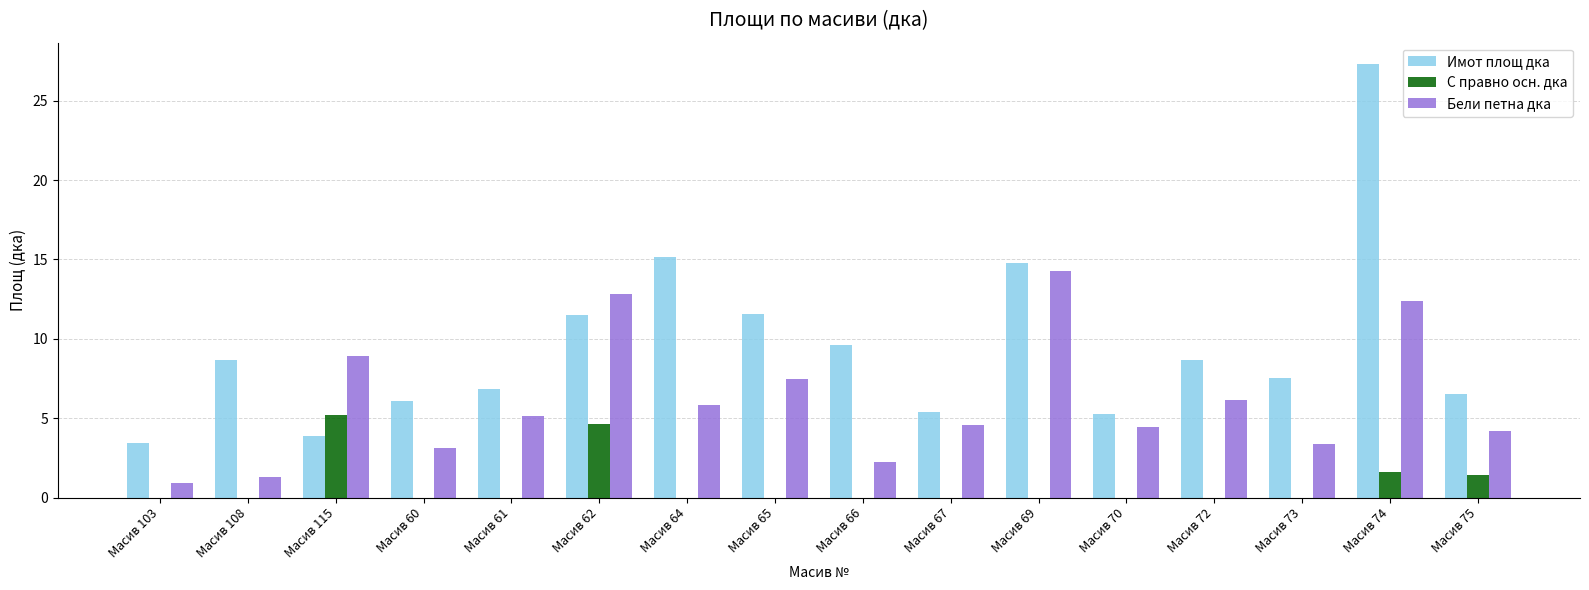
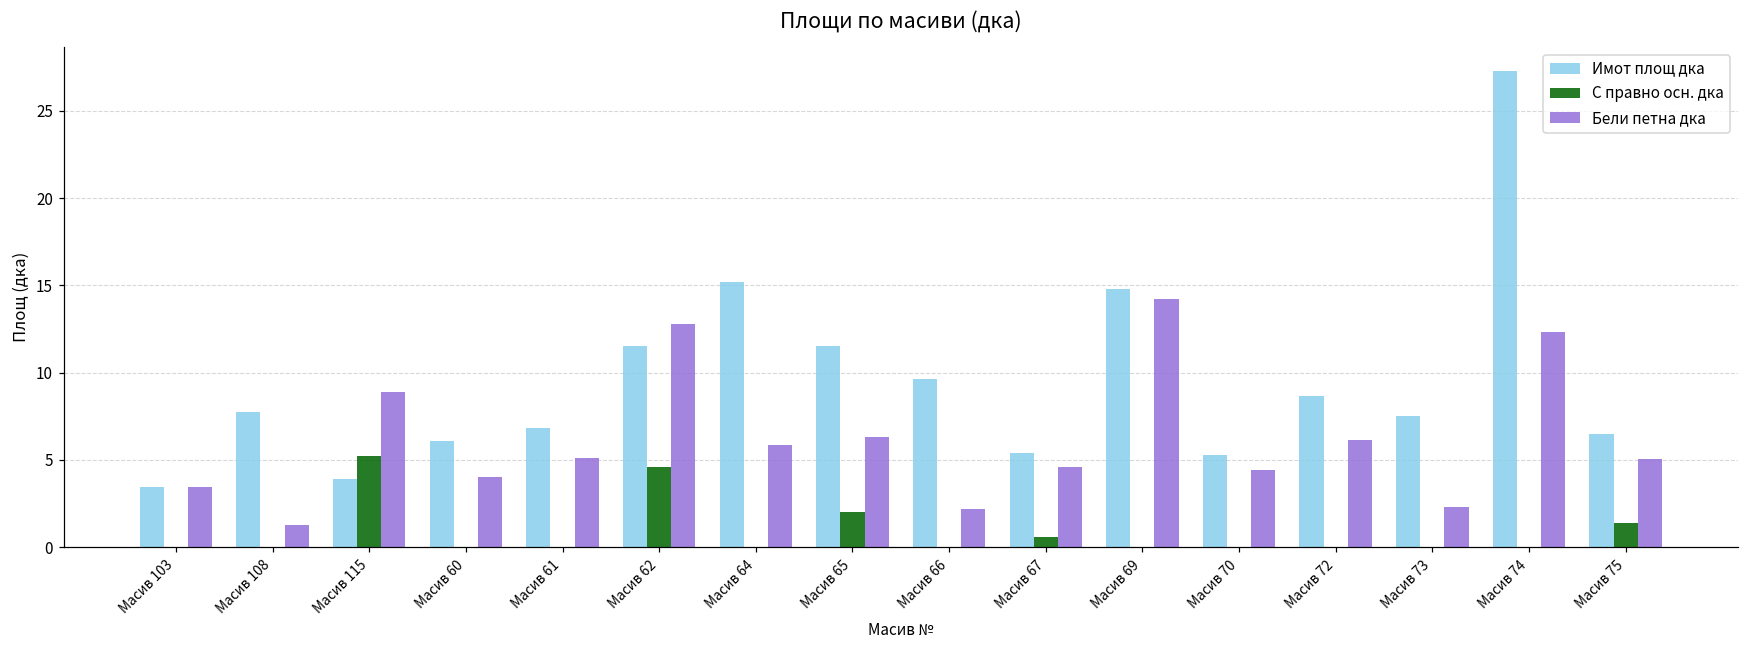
  {
    "Имот площ дка": {
      "Масив 103": 3.5,
-     "Масив 108": 8.6,
+     "Масив 108": 7.7,
      "Масив 115": 3.9,
      "Масив 60": 6.1,
      "Масив 61": 6.8,
      "Масив 62": 11.5,
      "Масив 64": 15.2,
      "Масив 65": 11.5,
      "Масив 66": 9.6,
      "Масив 67": 5.4,
      "Масив 69": 14.8,
      "Масив 70": 5.3,
      "Масив 72": 8.6,
      "Масив 73": 7.5,
      "Масив 74": 27.3,
      "Масив 75": 6.5
    },
    "С правно осн. дка": {
      "Масив 103": 0.0,
      "Масив 108": 0.0,
      "Масив 115": 5.2,
      "Масив 60": 0.0,
      "Масив 61": 0.0,
      "Масив 62": 4.6,
      "Масив 64": 0.0,
-     "Масив 65": 0,
+     "Масив 65": 2,
      "Масив 66": 0.0,
-     "Масив 67": 0.0,
+     "Масив 67": 0.6,
      "Масив 69": 0.0,
      "Масив 70": 0.0,
      "Масив 72": 0.0,
      "Масив 73": 0.0,
-     "Масив 74": 1.6,
+     "Масив 74": 0.0,
      "Масив 75": 1.4
    },
    "Бели петна дка": {
-     "Масив 103": 0.9,
+     "Масив 103": 3.4,
      "Масив 108": 1.3,
      "Масив 115": 8.9,
-     "Масив 60": 3.1,
+     "Масив 60": 4.0,
      "Масив 61": 5.1,
      "Масив 62": 12.8,
      "Масив 64": 5.9,
-     "Масив 65": 7.5,
+     "Масив 65": 6.3,
      "Масив 66": 2.2,
      "Масив 67": 4.6,
      "Масив 69": 14.2,
      "Масив 70": 4.4,
      "Масив 72": 6.1,
-     "Масив 73": 3.4,
+     "Масив 73": 2.3,
      "Масив 74": 12.4,
-     "Масив 75": 4.2
+     "Масив 75": 5.0
    }
  }
